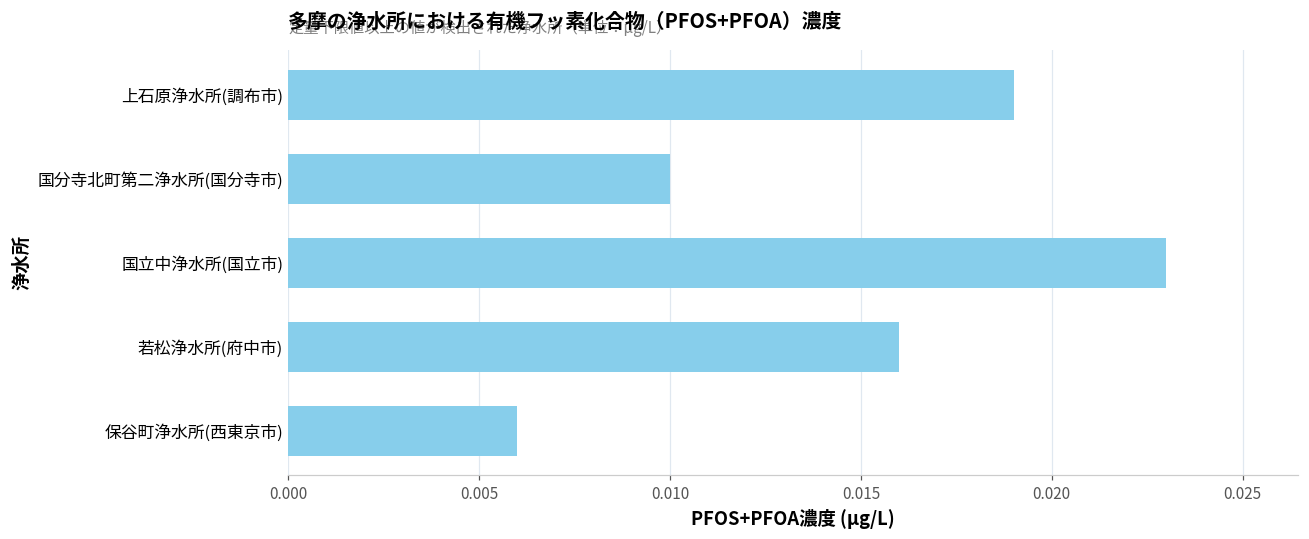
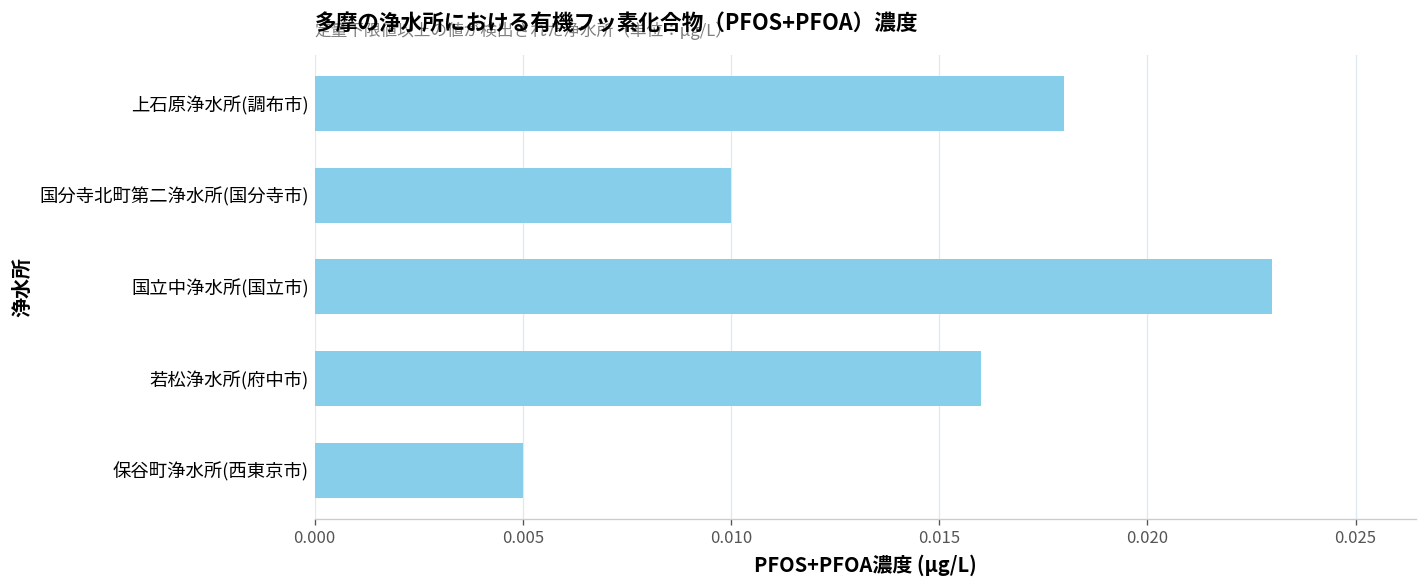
  {
-   "上石原浄水所(調布市)": 0.019,
+   "上石原浄水所(調布市)": 0.018,
    "国分寺北町第二浄水所(国分寺市)": 0.010,
    "国立中浄水所(国立市)": 0.023,
    "若松浄水所(府中市)": 0.016,
-   "保谷町浄水所(西東京市)": 0.006
+   "保谷町浄水所(西東京市)": 0.005
  }
